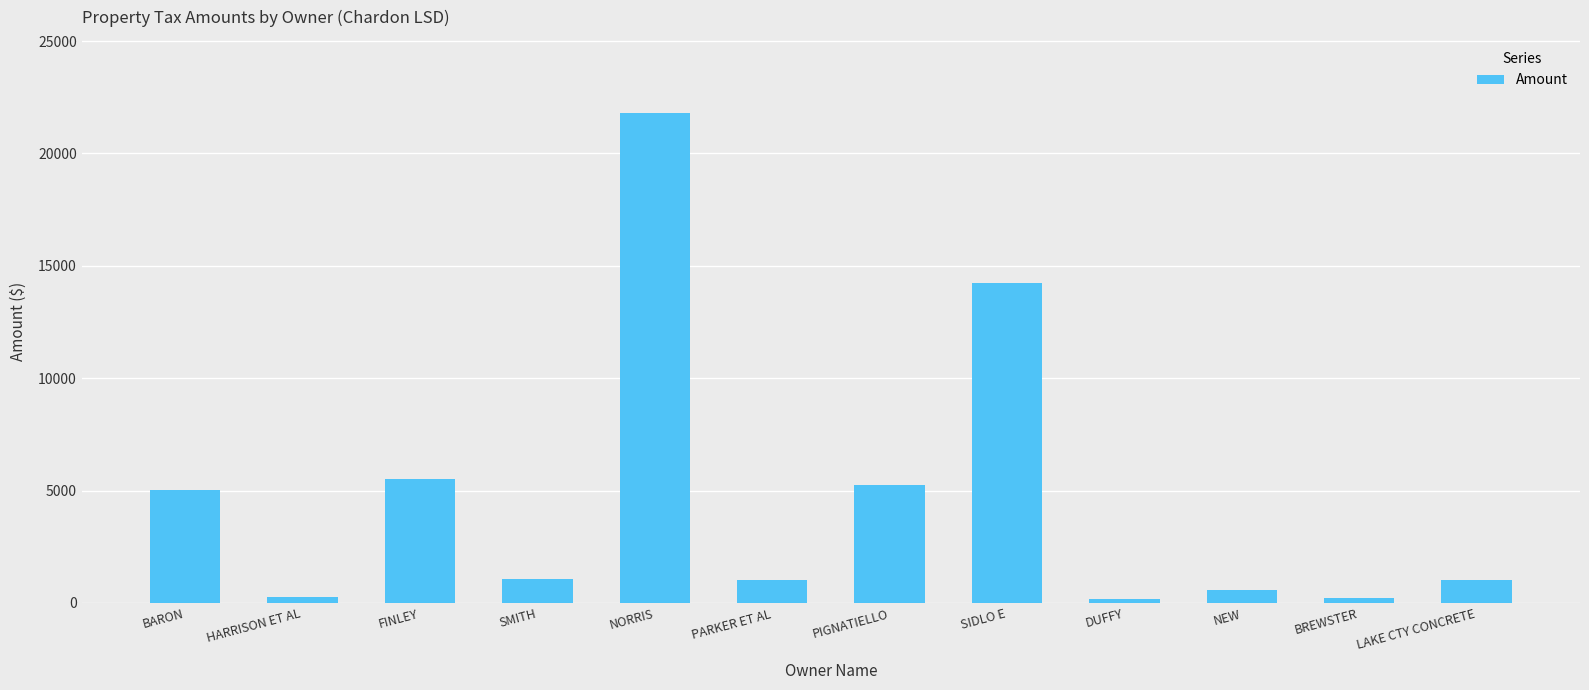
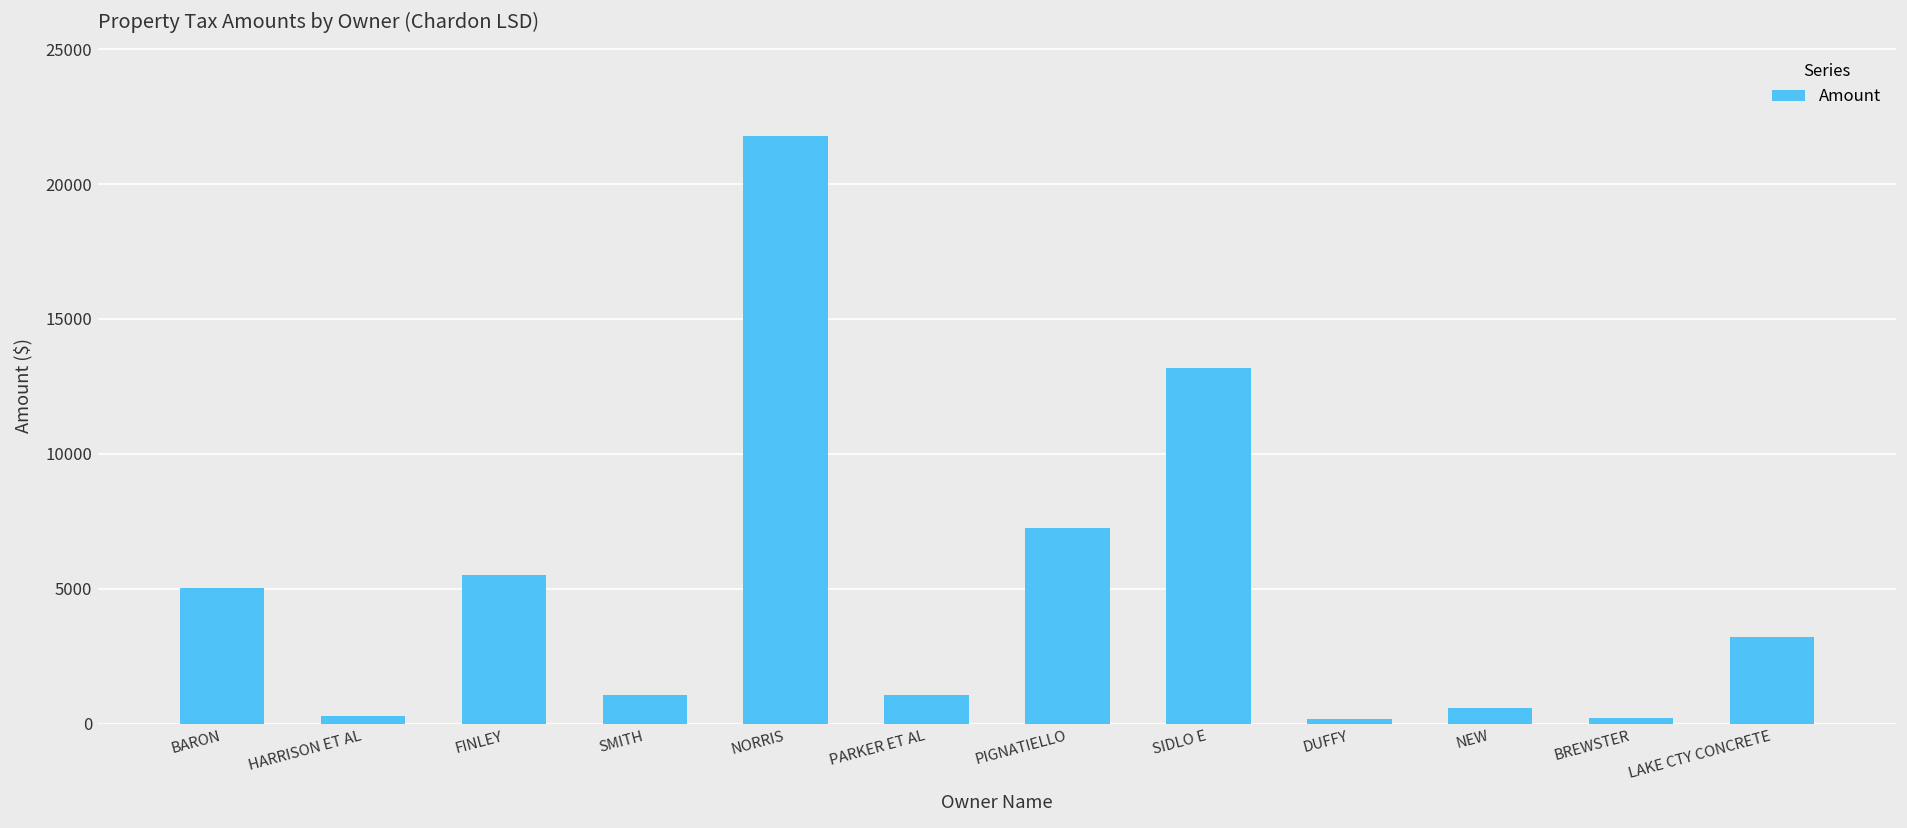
  {
    "BARON": 5000,
    "HARRISON ET AL": 300,
    "FINLEY": 5500,
    "SMITH": 1100,
    "NORRIS": 21800,
    "PARKER ET AL": 1000,
-   "PIGNATIELLO": 5200,
-   "SIDLO E": 14200,
+   "PIGNATIELLO": 7200,
+   "SIDLO E": 13200,
    "DUFFY": 200,
    "NEW": 600,
    "BREWSTER": 200,
-   "LAKE CTY CONCRETE": 1000
+   "LAKE CTY CONCRETE": 3200
  }
